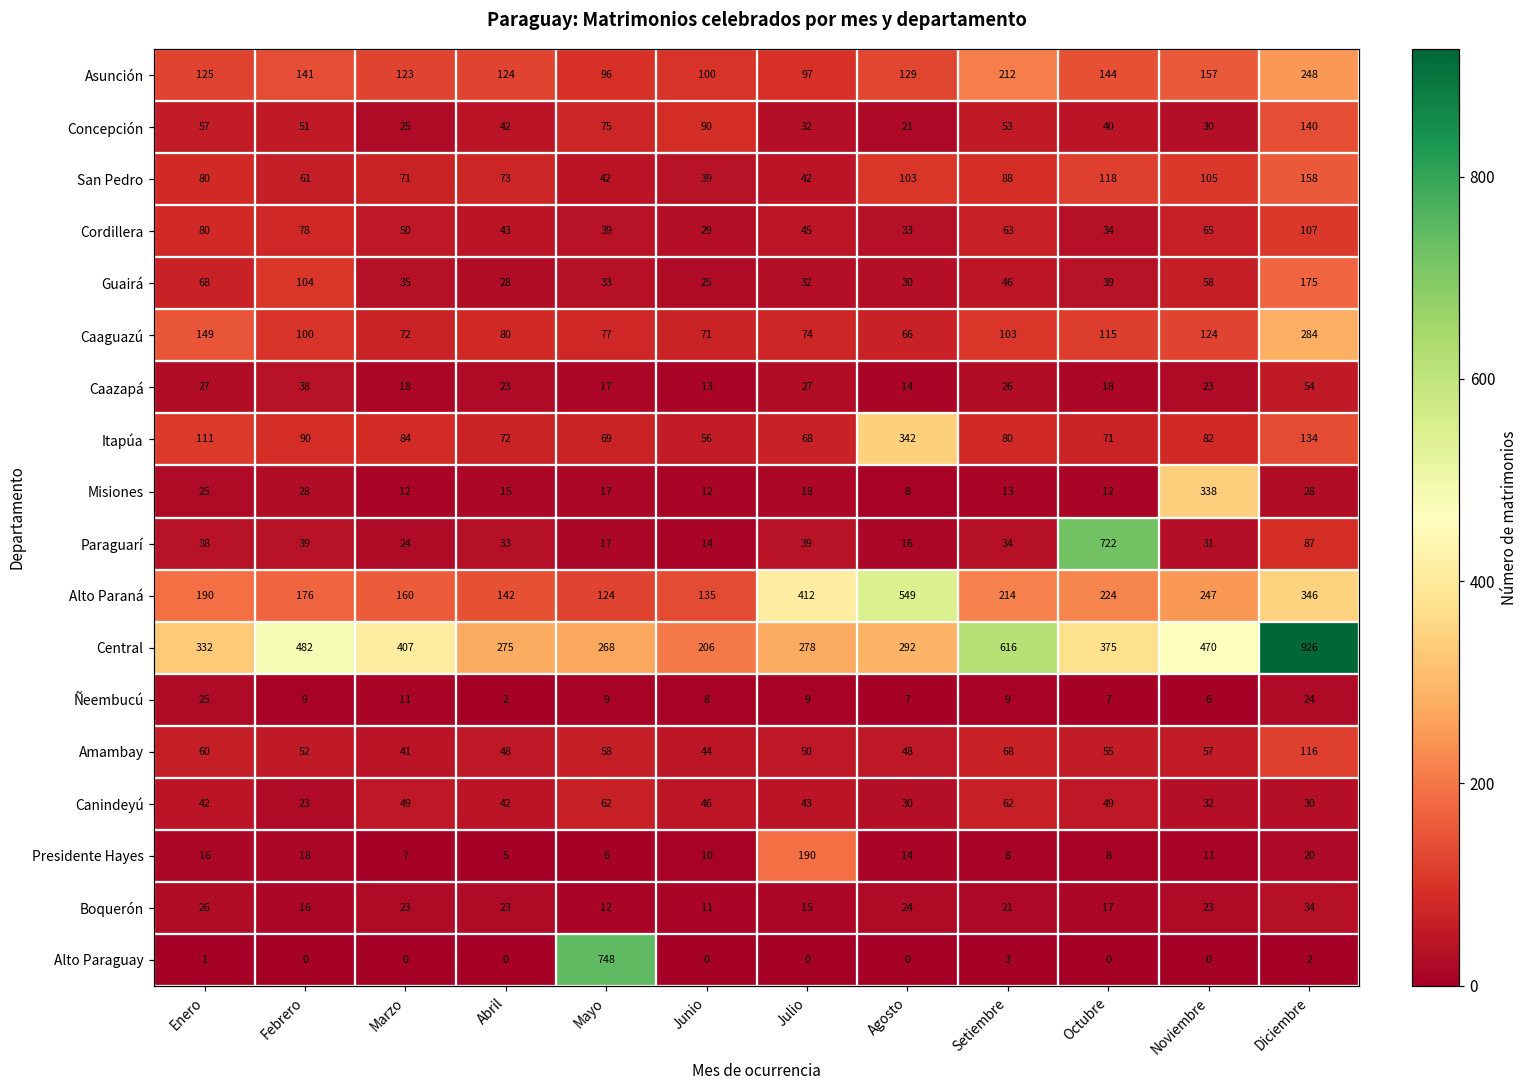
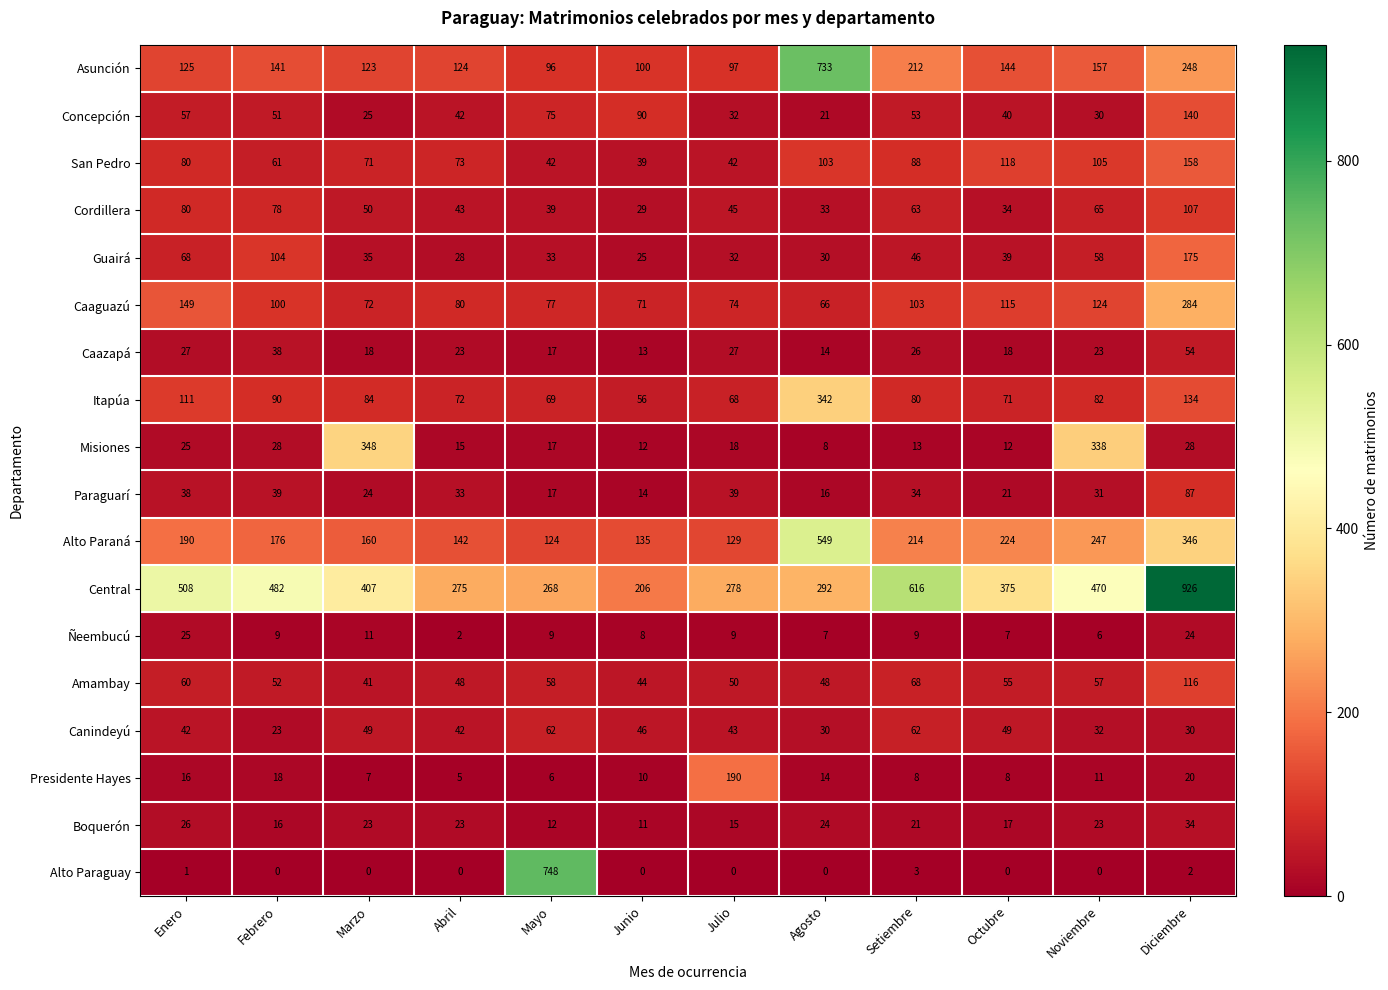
  {
    "Asunción": {
      "Enero": 125,
      "Febrero": 141,
      "Marzo": 123,
      "Abril": 124,
      "Mayo": 96,
      "Junio": 100,
      "Julio": 97,
-     "Agosto": 129,
+     "Agosto": 733,
      "Setiembre": 212,
      "Octubre": 144,
      "Noviembre": 157,
      "Diciembre": 248
    },
    "Misiones": {
      "Enero": 25,
      "Febrero": 28,
-     "Marzo": 12,
+     "Marzo": 348,
      "Abril": 15,
      "Mayo": 17,
      "Junio": 12,
      "Julio": 18,
      "Agosto": 8,
      "Setiembre": 13,
      "Octubre": 12,
      "Noviembre": 338,
      "Diciembre": 28
    },
    "Paraguarí": {
      "Enero": 38,
      "Febrero": 39,
      "Marzo": 24,
      "Abril": 33,
      "Mayo": 17,
      "Junio": 14,
      "Julio": 39,
      "Agosto": 16,
      "Setiembre": 34,
-     "Octubre": 722,
+     "Octubre": 21,
      "Noviembre": 31,
      "Diciembre": 87
    },
    "Alto Paraná": {
      "Enero": 190,
      "Febrero": 176,
      "Marzo": 160,
      "Abril": 142,
      "Mayo": 124,
      "Junio": 135,
-     "Julio": 412,
+     "Julio": 129,
      "Agosto": 549,
      "Setiembre": 214,
      "Octubre": 224,
      "Noviembre": 247,
      "Diciembre": 346
    },
    "Central": {
-     "Enero": 332,
+     "Enero": 508,
      "Febrero": 482,
      "Marzo": 407,
      "Abril": 275,
      "Mayo": 268,
      "Junio": 206,
      "Julio": 278,
      "Agosto": 292,
      "Setiembre": 616,
      "Octubre": 375,
      "Noviembre": 470,
      "Diciembre": 926
    }
  }
